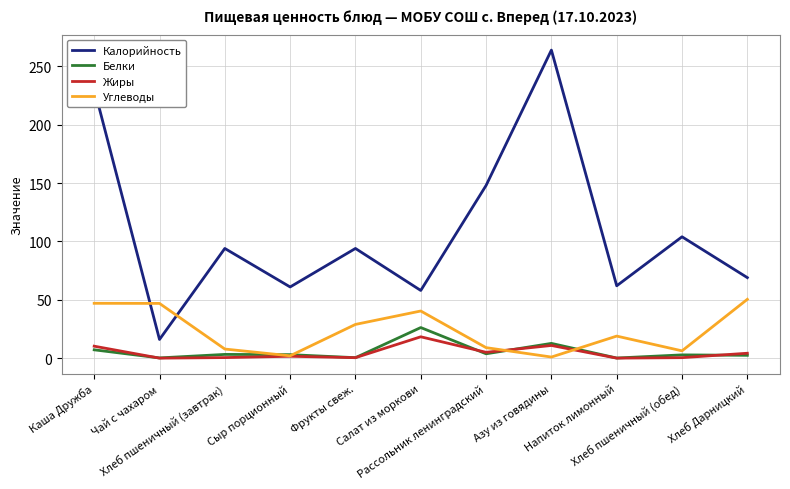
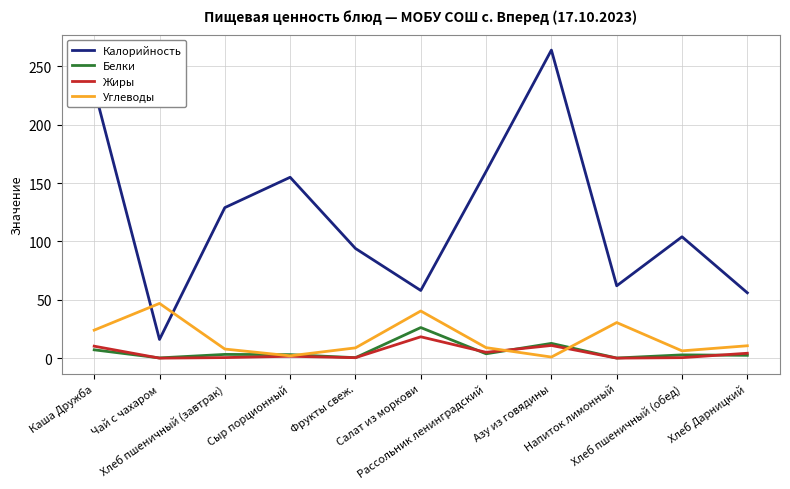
  {
    "Калорийность": {
      "Чай с чахаром": 16,
-     "Хлеб пшеничный (завтрак)": 94,
-     "Сыр порционный": 61,
+     "Хлеб пшеничный (завтрак)": 129,
+     "Сыр порционный": 155,
      "Фрукты свеж.": 94,
      "Салат из моркови": 58,
-     "Рассольник ленинградский": 148,
+     "Рассольник ленинградский": 160,
      "Азу из говядины": 264,
      "Напиток лимонный": 62,
      "Хлеб пшеничный (обед)": 104,
-     "Хлеб Дарницкий": 69
+     "Хлеб Дарницкий": 56
    },
    "Белки": {
      "Каша Дружба": 7,
      "Хлеб пшеничный (завтрак)": 3,
      "Салат из моркови": 26,
      "Хлеб пшеничный (обед)": 3
    },
    "Жиры": {
      "Каша Дружба": 10,
      "Хлеб пшеничный (завтрак)": 0,
      "Салат из моркови": 18,
      "Хлеб пшеничный (обед)": 0
    },
    "Углеводы": {
-     "Каша Дружба": 47,
+     "Каша Дружба": 24,
      "Чай с чахаром": 47,
      "Хлеб пшеничный (завтрак)": 8,
-     "Фрукты свеж.": 29,
+     "Фрукты свеж.": 9,
      "Салат из моркови": 40,
      "Рассольник ленинградский": 9,
      "Азу из говядины": 1,
-     "Напиток лимонный": 19,
+     "Напиток лимонный": 31,
      "Хлеб пшеничный (обед)": 6,
-     "Хлеб Дарницкий": 50
+     "Хлеб Дарницкий": 11
    }
  }
